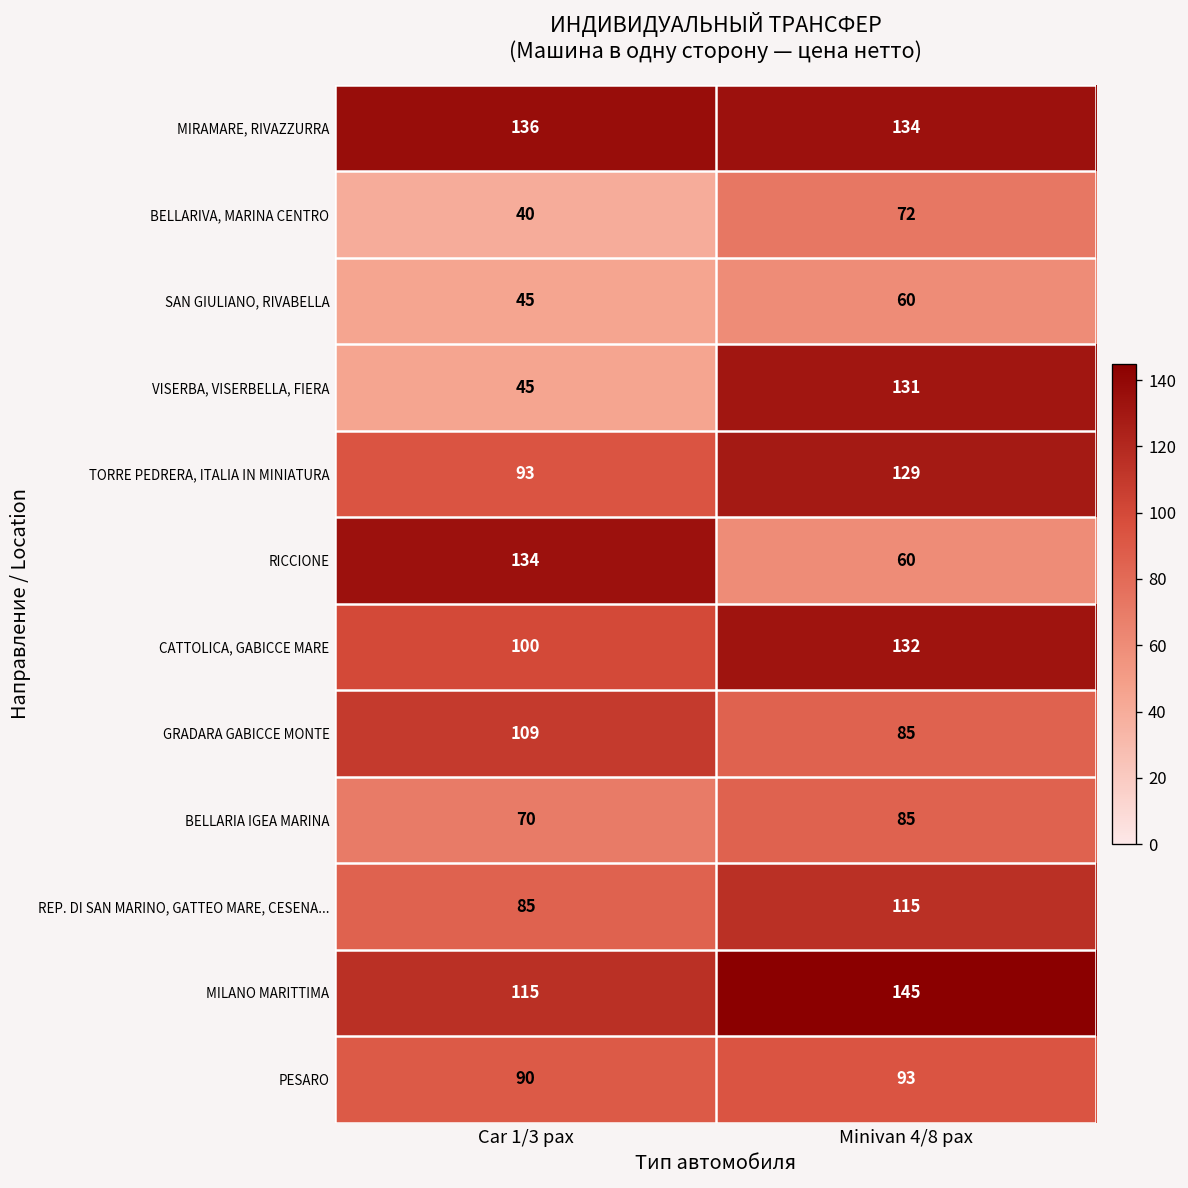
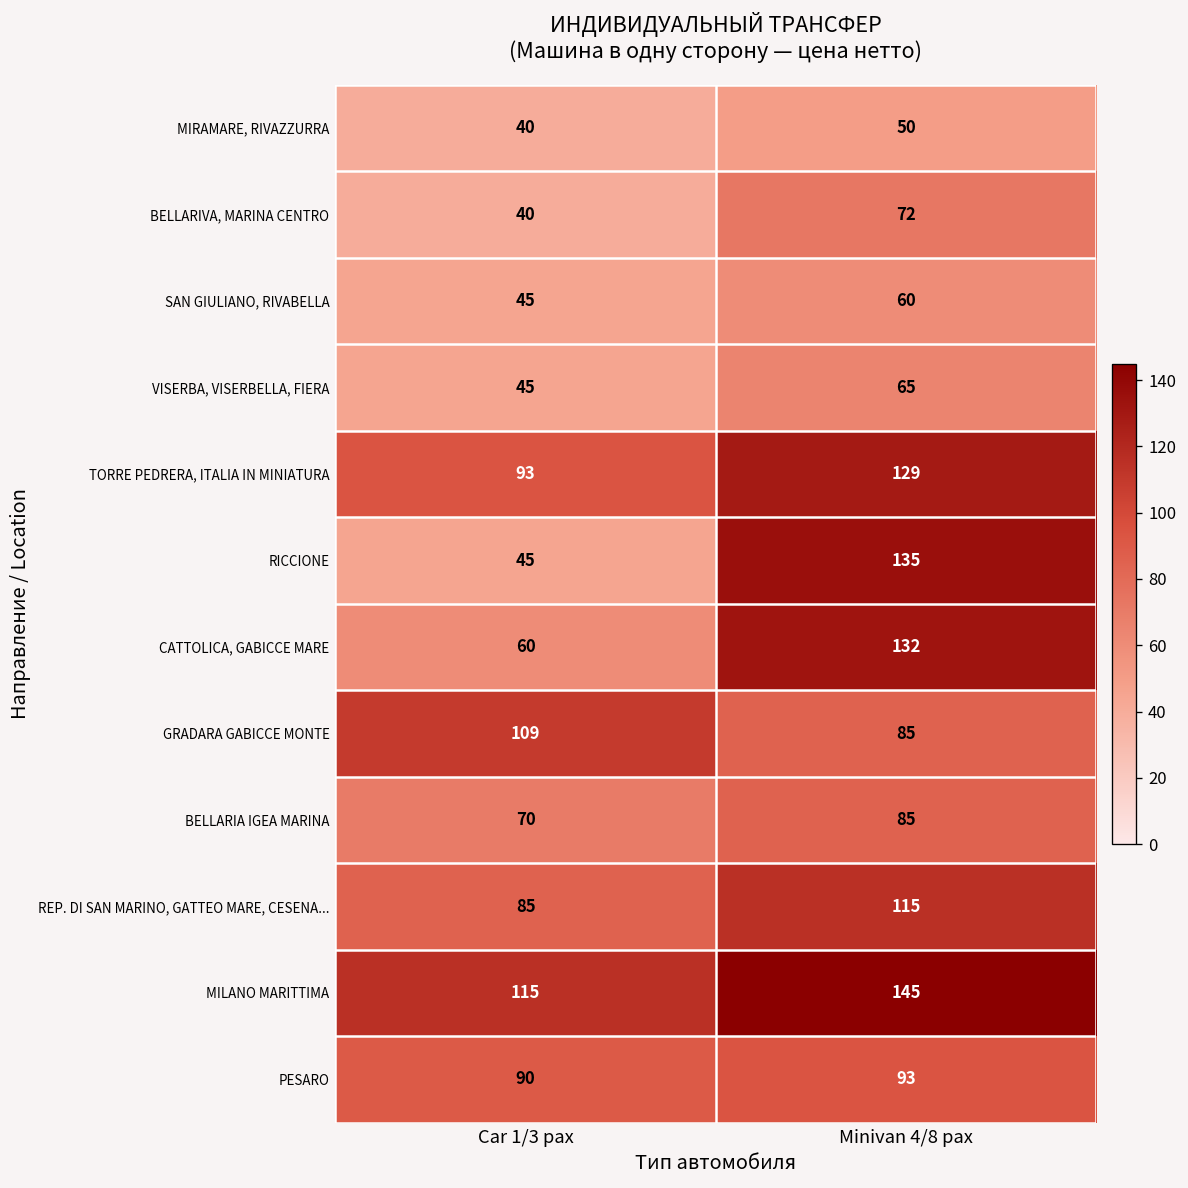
  {
    "MIRAMARE, RIVAZZURRA": {
-     "Car 1/3 pax": 136,
-     "Minivan 4/8 pax": 134
+     "Car 1/3 pax": 40,
+     "Minivan 4/8 pax": 50
    },
    "BELLARIVA, MARINA CENTRO": {
      "Car 1/3 pax": 40,
      "Minivan 4/8 pax": 72
    },
    "SAN GIULIANO, RIVABELLA": {
      "Car 1/3 pax": 45,
      "Minivan 4/8 pax": 60
    },
    "VISERBA, VISERBELLA, FIERA": {
      "Car 1/3 pax": 45,
-     "Minivan 4/8 pax": 131
+     "Minivan 4/8 pax": 65
    },
    "TORRE PEDRERA, ITALIA IN MINIATURA": {
      "Car 1/3 pax": 93,
      "Minivan 4/8 pax": 129
    },
    "RICCIONE": {
-     "Car 1/3 pax": 134,
-     "Minivan 4/8 pax": 60
+     "Car 1/3 pax": 45,
+     "Minivan 4/8 pax": 135
    },
    "CATTOLICA, GABICCE MARE": {
-     "Car 1/3 pax": 100,
+     "Car 1/3 pax": 60,
      "Minivan 4/8 pax": 132
    },
    "GRADARA GABICCE MONTE": {
      "Car 1/3 pax": 109,
      "Minivan 4/8 pax": 85
    },
    "BELLARIA IGEA MARINA": {
      "Car 1/3 pax": 70,
      "Minivan 4/8 pax": 85
    },
    "REP. DI SAN MARINO, GATTEO MARE, CESENA...": {
      "Car 1/3 pax": 85,
      "Minivan 4/8 pax": 115
    },
    "MILANO MARITTIMA": {
      "Car 1/3 pax": 115,
      "Minivan 4/8 pax": 145
    },
    "PESARO": {
      "Car 1/3 pax": 90,
      "Minivan 4/8 pax": 93
    }
  }
